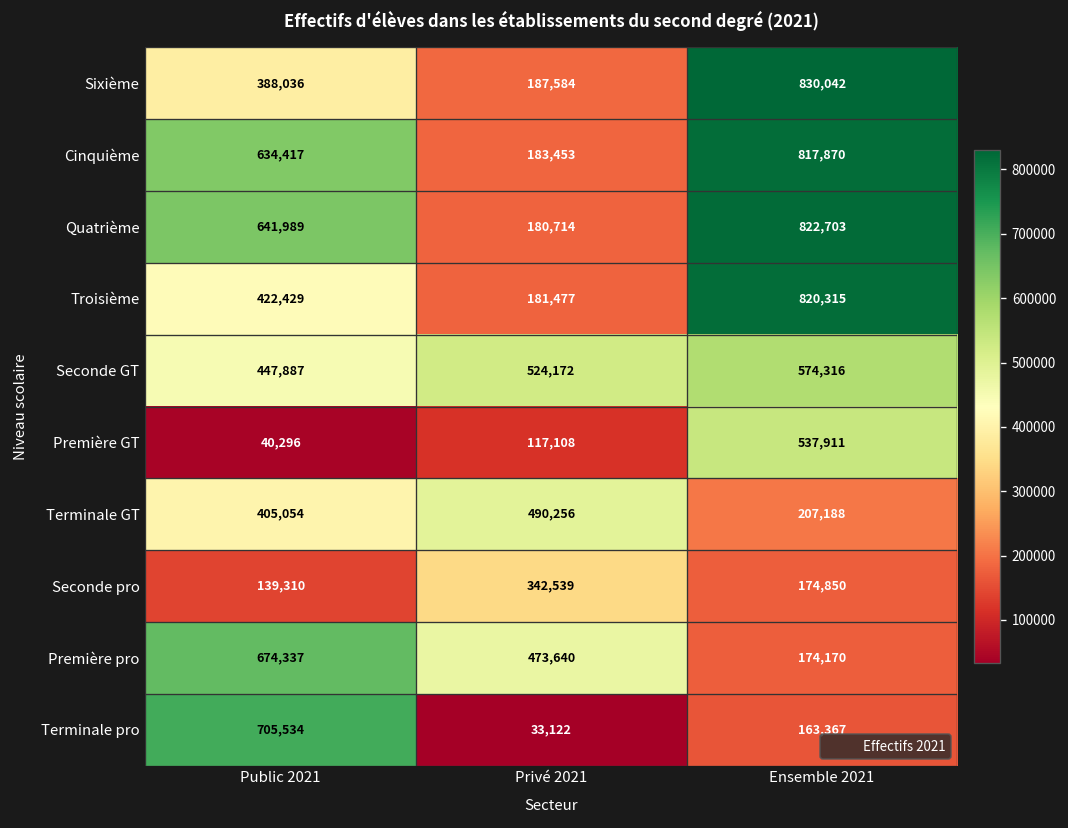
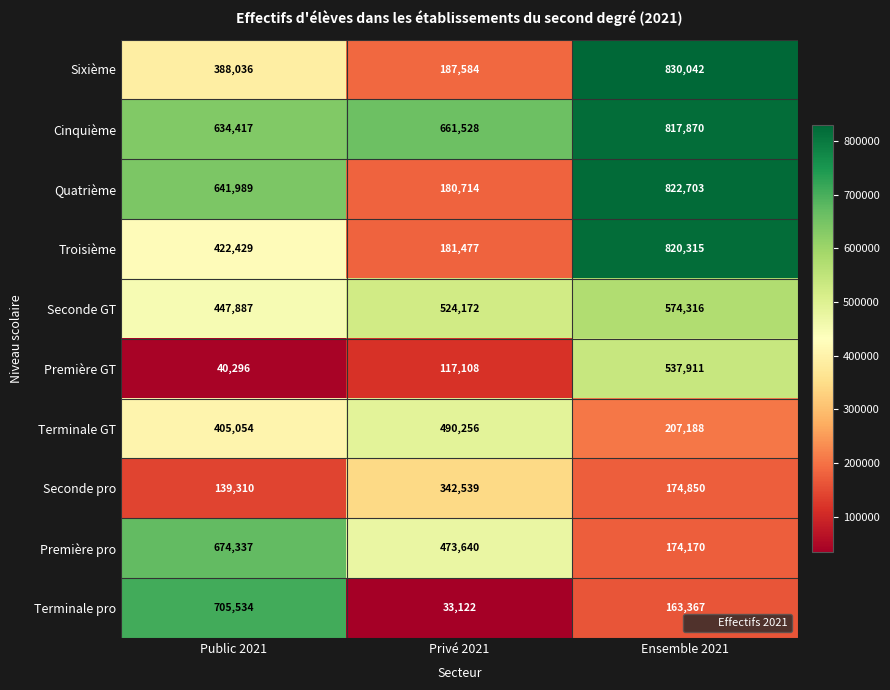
  {
    "Sixième": {
      "Public 2021": "388,036",
      "Privé 2021": "187,584",
      "Ensemble 2021": "830,042"
    },
    "Cinquième": {
      "Public 2021": "634,417",
-     "Privé 2021": "183,453",
+     "Privé 2021": "661,528",
      "Ensemble 2021": "817,870"
    },
    "Quatrième": {
      "Public 2021": "641,989",
      "Privé 2021": "180,714",
      "Ensemble 2021": "822,703"
    },
    "Troisième": {
      "Public 2021": "422,429",
      "Privé 2021": "181,477",
      "Ensemble 2021": "820,315"
    },
    "Seconde GT": {
      "Public 2021": "447,887",
      "Privé 2021": "524,172",
      "Ensemble 2021": "574,316"
    },
    "Première GT": {
      "Public 2021": "40,296",
      "Privé 2021": "117,108",
      "Ensemble 2021": "537,911"
    },
    "Terminale GT": {
      "Public 2021": "405,054",
      "Privé 2021": "490,256",
      "Ensemble 2021": "207,188"
    },
    "Seconde pro": {
      "Public 2021": "139,310",
      "Privé 2021": "342,539",
      "Ensemble 2021": "174,850"
    },
    "Première pro": {
      "Public 2021": "674,337",
      "Privé 2021": "473,640",
      "Ensemble 2021": "174,170"
    },
    "Terminale pro": {
      "Public 2021": "705,534",
      "Privé 2021": "33,122",
      "Ensemble 2021": "163,367"
    }
  }
